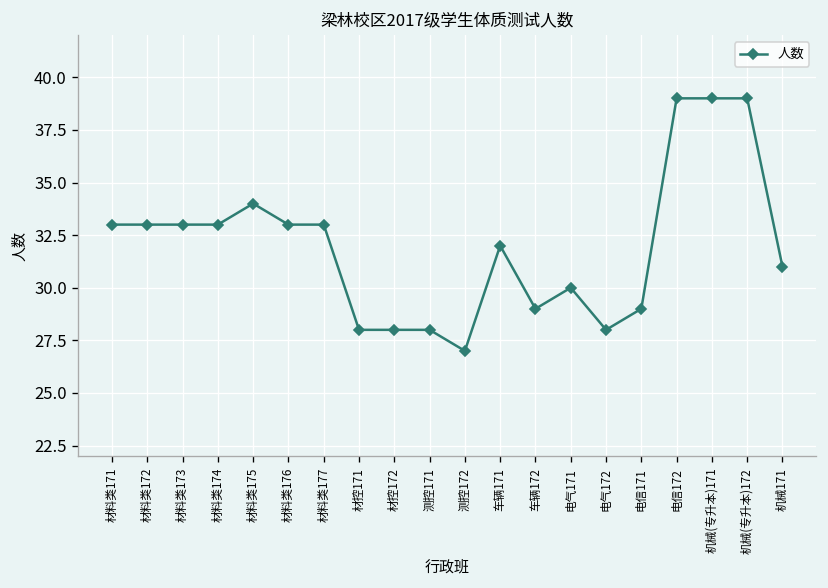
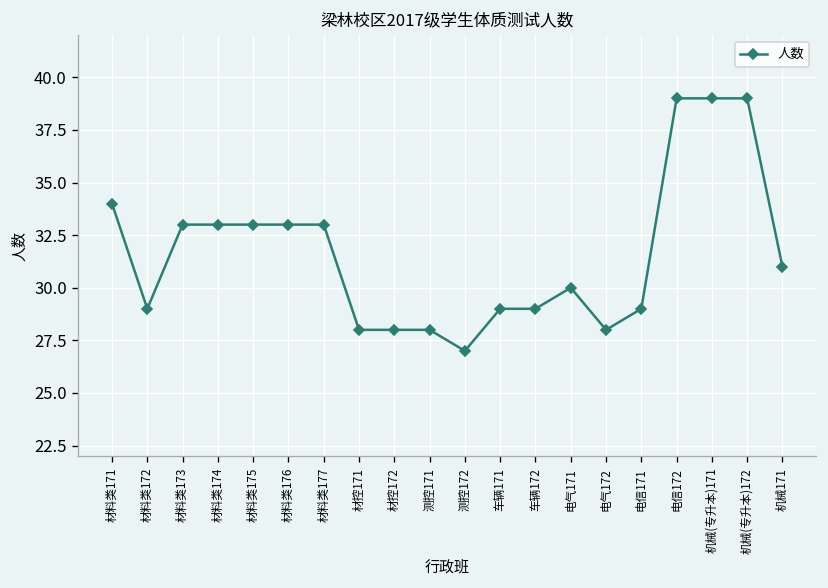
  {
-   "材料类171": 33,
-   "材料类172": 33,
+   "材料类171": 34,
+   "材料类172": 29,
    "材料类173": 33,
    "材料类174": 33,
-   "材料类175": 34,
+   "材料类175": 33,
    "材料类176": 33,
    "材料类177": 33,
    "材控171": 28,
    "材控172": 28,
    "测控171": 28,
    "测控172": 27,
-   "车辆171": 32,
+   "车辆171": 29,
    "车辆172": 29,
    "电气171": 30,
    "电气172": 28,
    "电信171": 29,
    "电信172": 39,
    "机械(专升本)171": 39,
    "机械(专升本)172": 39,
    "机械171": 31
  }
